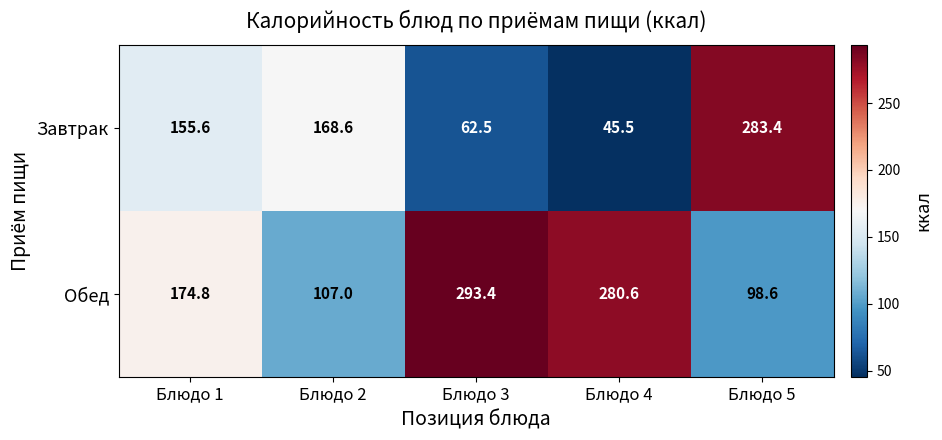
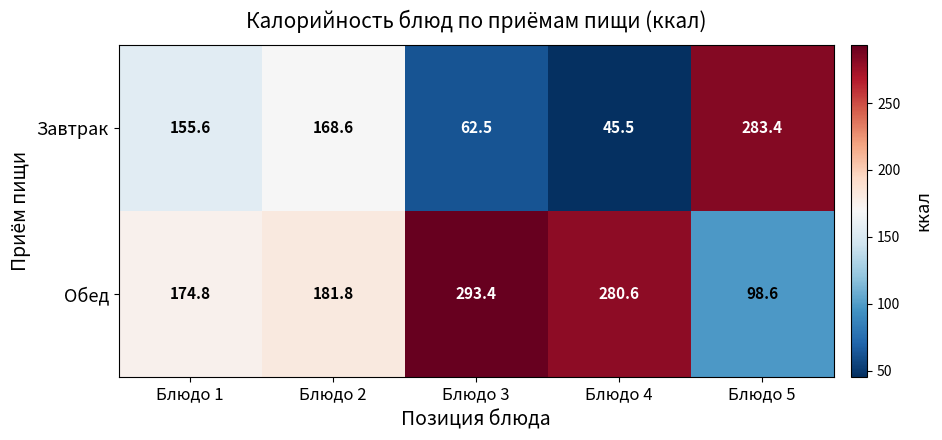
  {
    "Завтрак": {
      "Блюдо 1": 155.6,
      "Блюдо 2": 168.6,
      "Блюдо 3": 62.5,
      "Блюдо 4": 45.5,
      "Блюдо 5": 283.4
    },
    "Обед": {
      "Блюдо 1": 174.8,
-     "Блюдо 2": 107.0,
+     "Блюдо 2": 181.8,
      "Блюдо 3": 293.4,
      "Блюдо 4": 280.6,
      "Блюдо 5": 98.6
    }
  }
